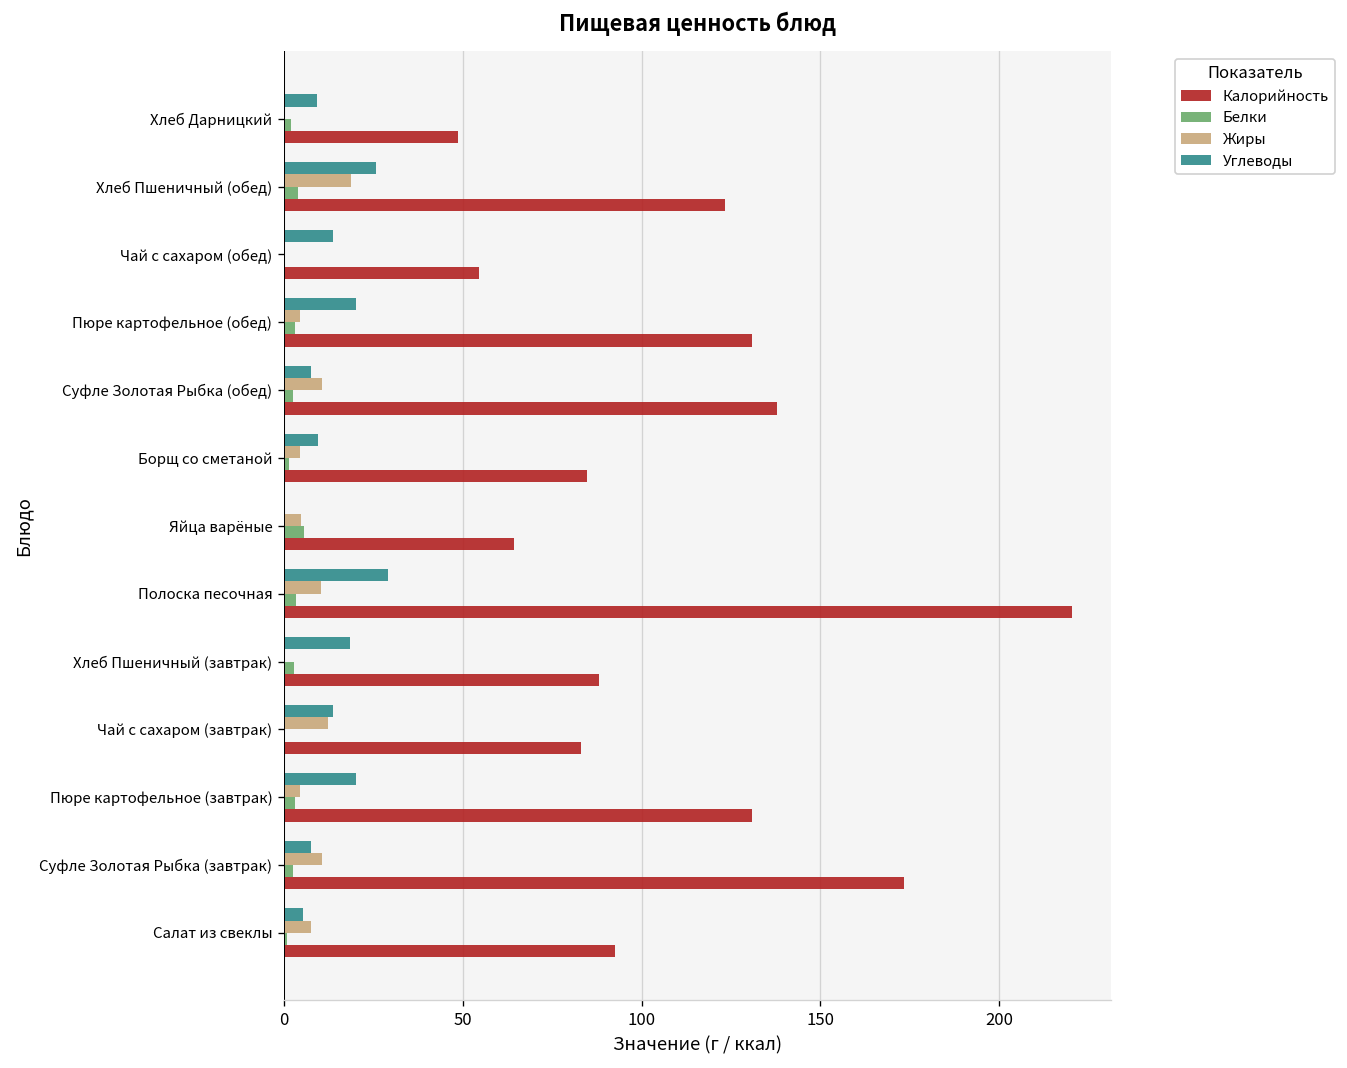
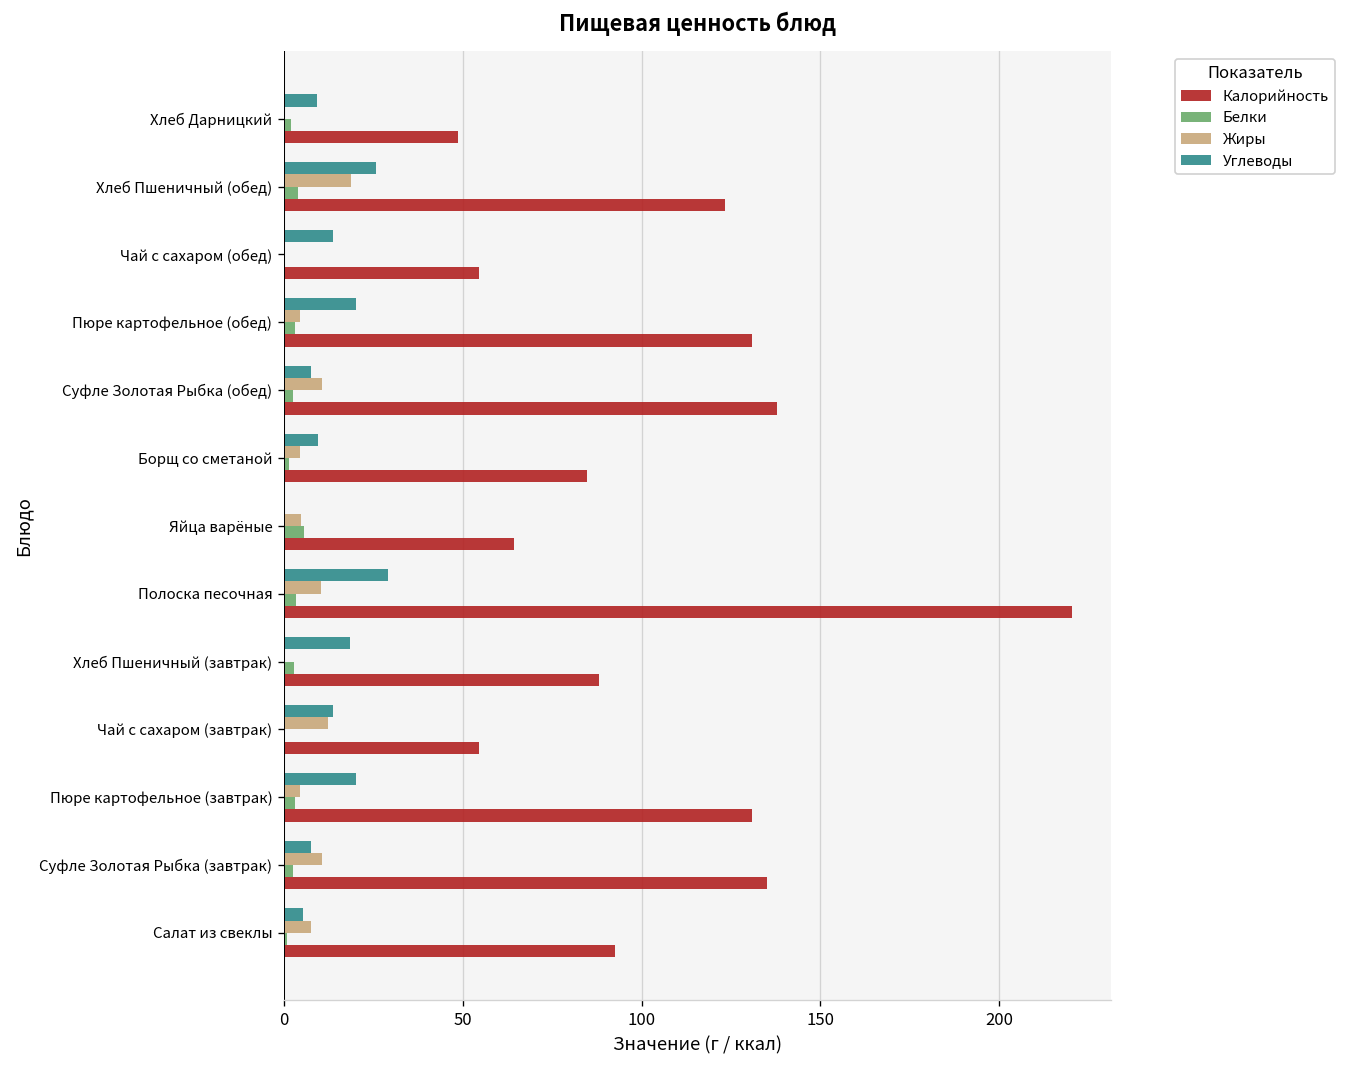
  {
    "Калорийность": {
      "Хлеб Дарницкий": 49,
      "Хлеб Пшеничный (обед)": 123,
      "Чай с сахаром (обед)": 55,
      "Пюре картофельное (обед)": 131,
      "Суфле Золотая Рыбка (обед)": 138,
      "Борщ со сметаной": 85,
      "Яйца варёные": 64,
      "Полоска песочная": 220,
      "Хлеб Пшеничный (завтрак)": 88,
-     "Чай с сахаром (завтрак)": 83,
+     "Чай с сахаром (завтрак)": 55,
      "Пюре картофельное (завтрак)": 131,
-     "Суфле Золотая Рыбка (завтрак)": 173,
+     "Суфле Золотая Рыбка (завтрак)": 135,
      "Салат из свеклы": 93
    },
    "Белки": {
      "Хлеб Дарницкий": 2,
      "Хлеб Пшеничный (обед)": 4,
      "Пюре картофельное (обед)": 3,
      "Суфле Золотая Рыбка (обед)": 2,
      "Борщ со сметаной": 1,
      "Яйца варёные": 5,
      "Полоска песочная": 3,
      "Хлеб Пшеничный (завтрак)": 3,
      "Пюре картофельное (завтрак)": 3,
      "Суфле Золотая Рыбка (завтрак)": 2,
      "Салат из свеклы": 1
    },
    "Жиры": {
      "Хлеб Пшеничный (обед)": 19,
      "Пюре картофельное (обед)": 4,
      "Суфле Золотая Рыбка (обед)": 10,
      "Борщ со сметаной": 5,
      "Яйца варёные": 5,
      "Полоска песочная": 10,
      "Чай с сахаром (завтрак)": 12,
      "Пюре картофельное (завтрак)": 4,
      "Суфле Золотая Рыбка (завтрак)": 10,
      "Салат из свеклы": 8
    },
    "Углеводы": {
      "Хлеб Дарницкий": 9,
      "Хлеб Пшеничный (обед)": 26,
      "Чай с сахаром (обед)": 14,
      "Пюре картофельное (обед)": 20,
      "Суфле Золотая Рыбка (обед)": 8,
      "Борщ со сметаной": 10,
      "Полоска песочная": 29,
      "Хлеб Пшеничный (завтрак)": 18,
      "Чай с сахаром (завтрак)": 14,
      "Пюре картофельное (завтрак)": 20,
      "Суфле Золотая Рыбка (завтрак)": 8,
      "Салат из свеклы": 5
    }
  }
